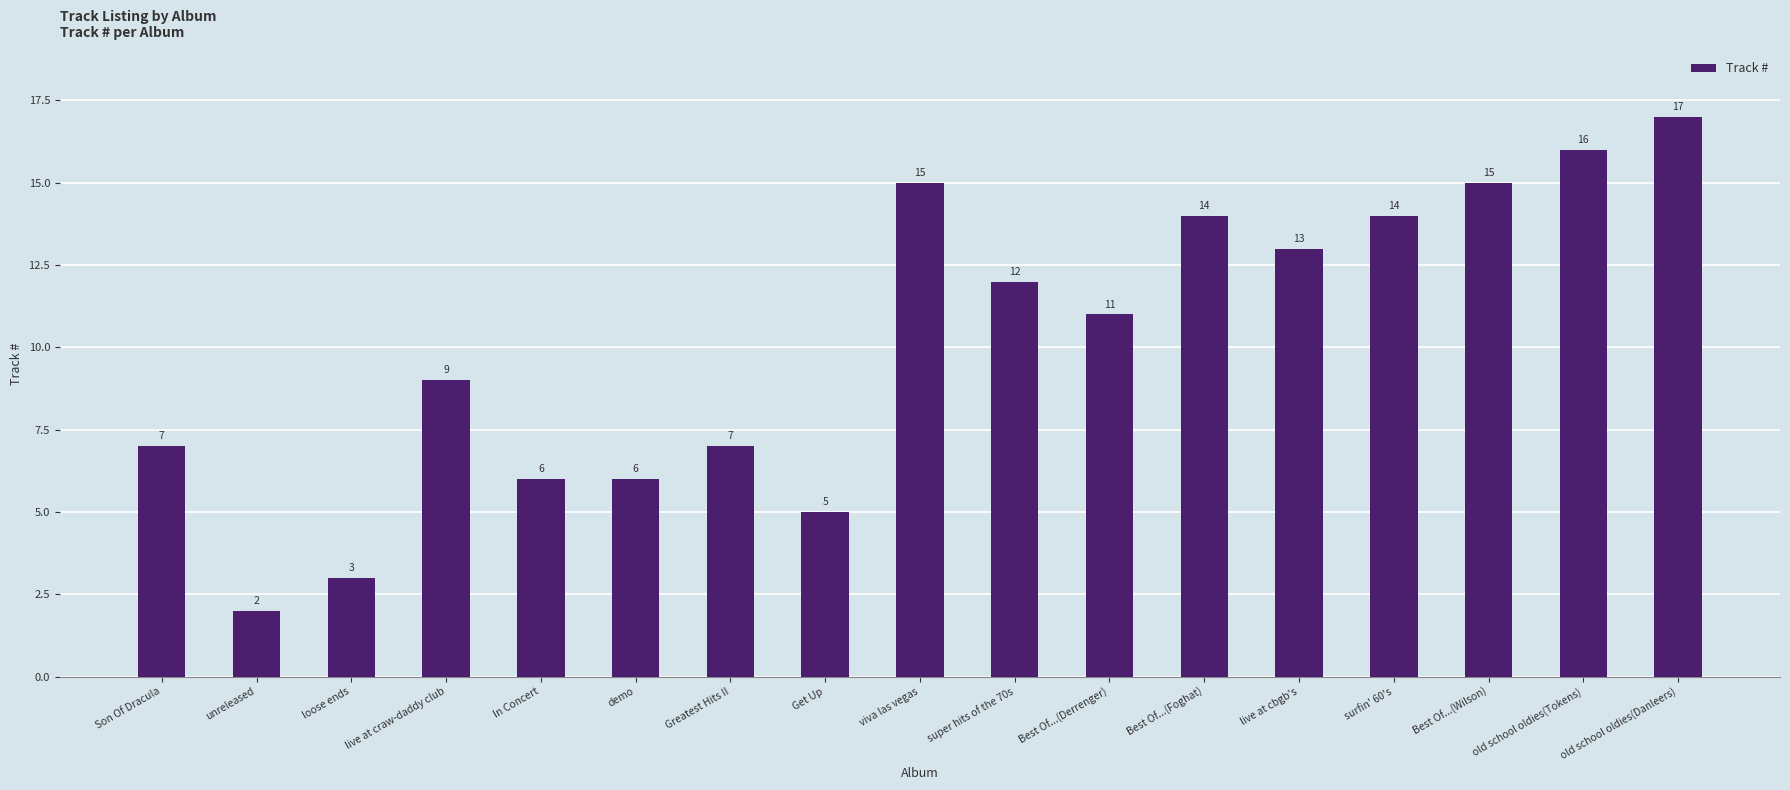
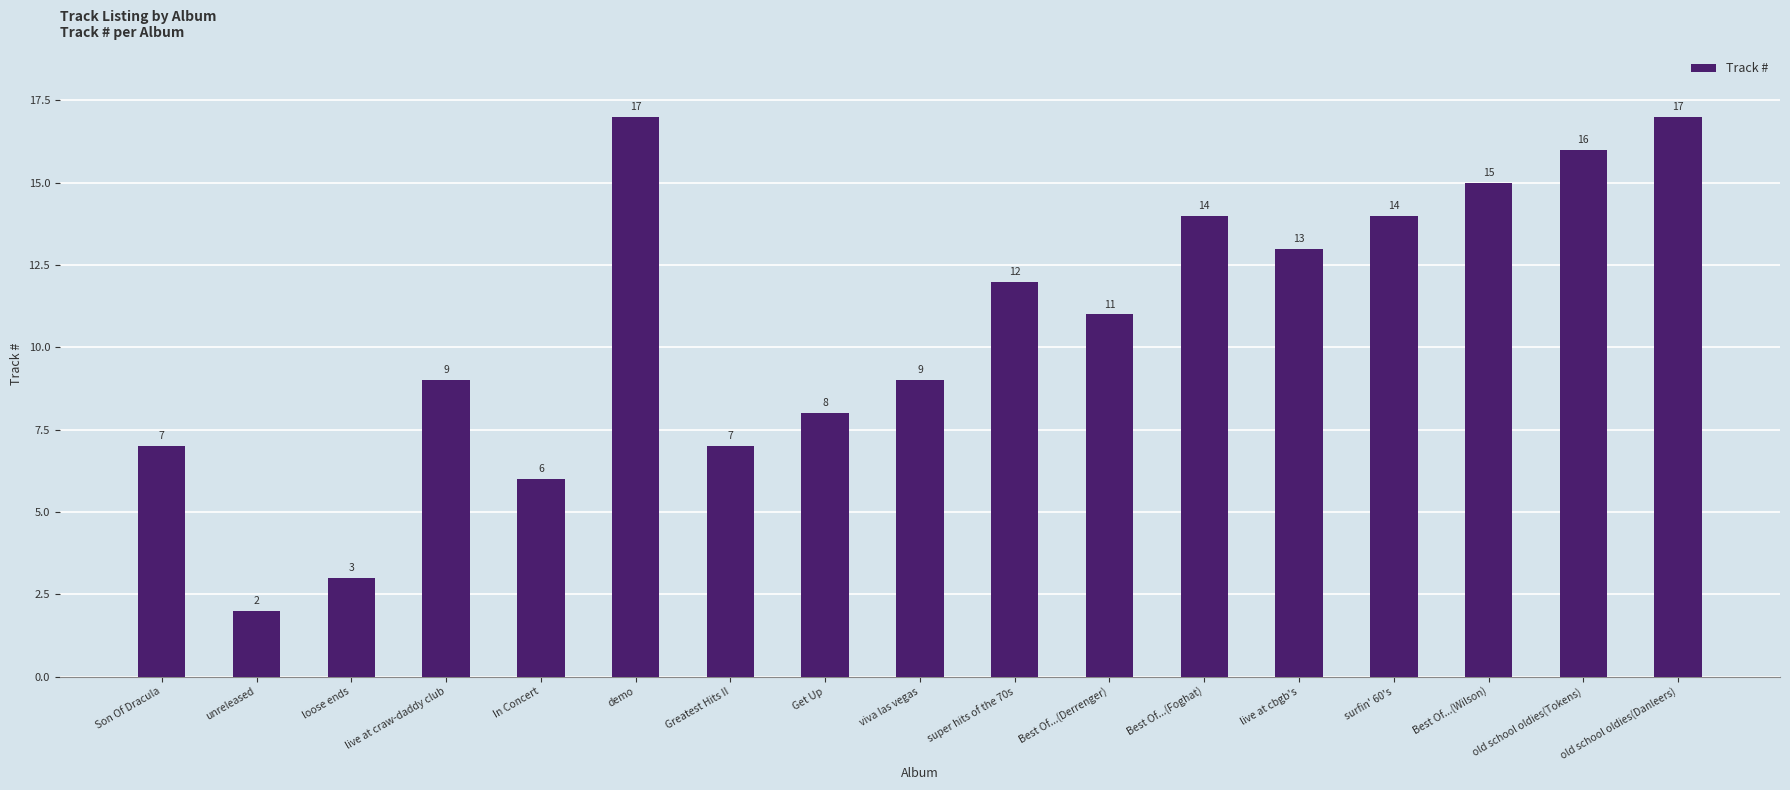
  {
    "Son Of Dracula": 7,
    "unreleased": 2,
    "loose ends": 3,
    "live at craw-daddy club": 9,
    "In Concert": 6,
-   "demo": 6,
+   "demo": 17,
    "Greatest Hits II": 7,
-   "Get Up": 5,
-   "viva las vegas": 15,
+   "Get Up": 8,
+   "viva las vegas": 9,
    "super hits of the 70s": 12,
    "Best Of...(Derrenger)": 11,
    "Best Of...(Foghat)": 14,
    "live at cbgb's": 13,
    "surfin' 60's": 14,
    "Best Of...(Wilson)": 15,
    "old school oldies(Tokens)": 16,
    "old school oldies(Danleers)": 17
  }
